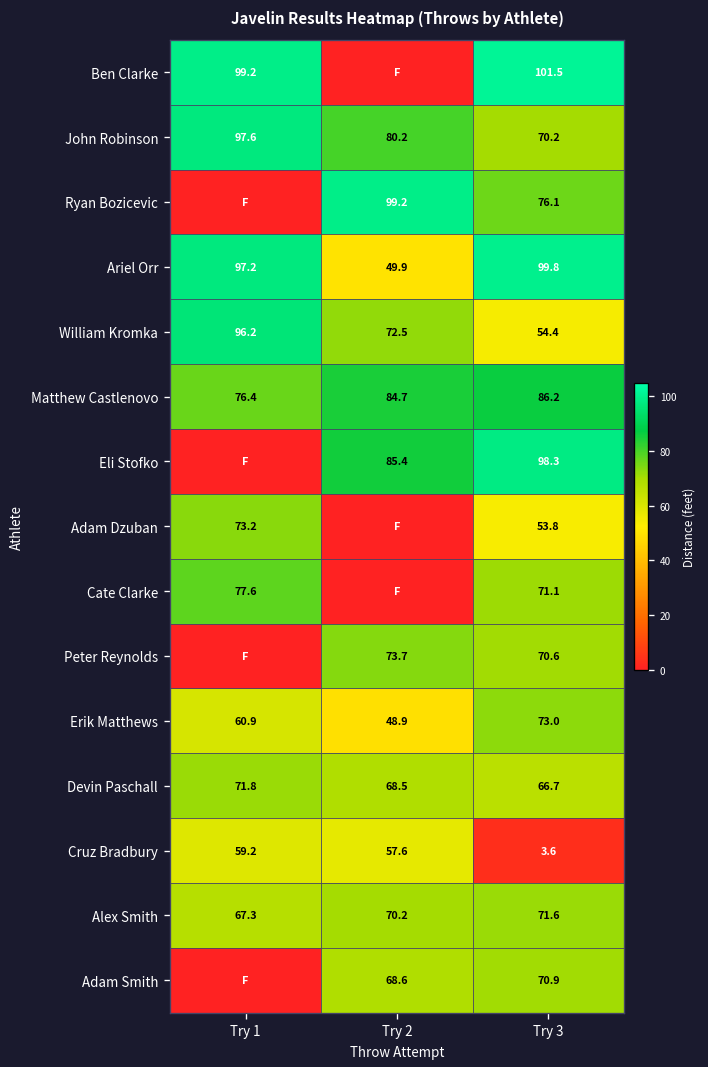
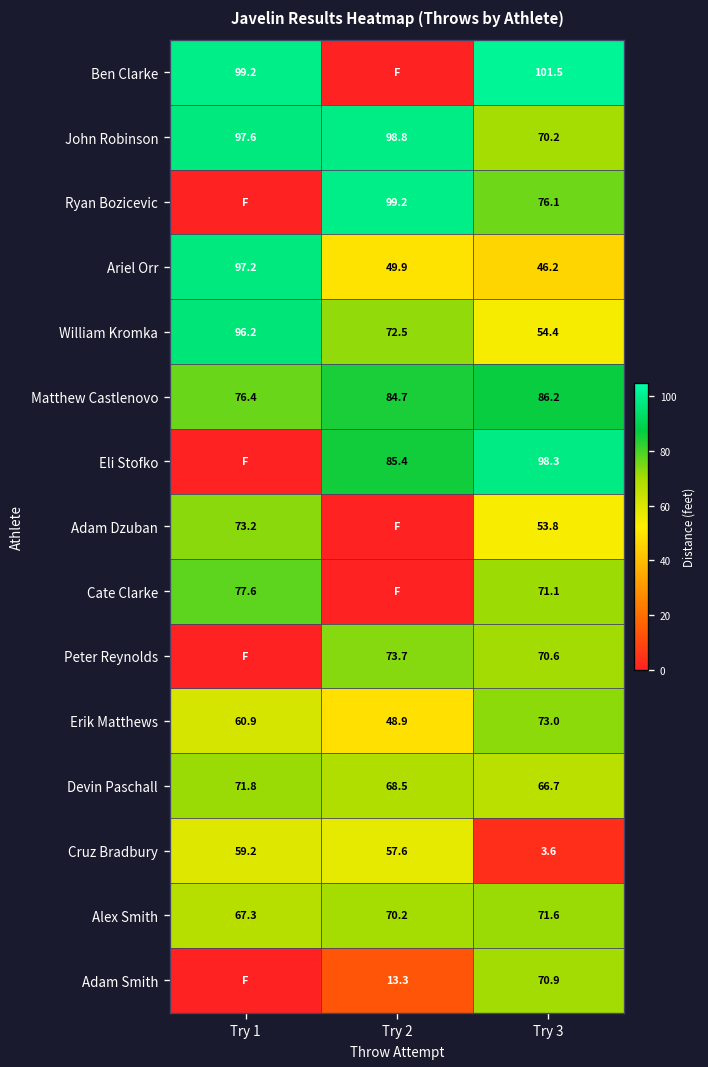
  {
    "Ben Clarke": {
      "Try 1": 99.2,
      "Try 3": 101.5
    },
    "John Robinson": {
      "Try 1": 97.6,
-     "Try 2": 80.2,
+     "Try 2": 98.8,
      "Try 3": 70.2
    },
    "Ryan Bozicevic": {
      "Try 2": 99.2,
      "Try 3": 76.1
    },
    "Ariel Orr": {
      "Try 1": 97.2,
      "Try 2": 49.9,
-     "Try 3": 99.8
+     "Try 3": 46.2
    },
    "William Kromka": {
      "Try 1": 96.2,
      "Try 2": 72.5,
      "Try 3": 54.4
    },
    "Matthew Castlenovo": {
      "Try 1": 76.4,
      "Try 2": 84.7,
      "Try 3": 86.2
    },
    "Eli Stofko": {
      "Try 2": 85.4,
      "Try 3": 98.3
    },
    "Adam Dzuban": {
      "Try 1": 73.2,
      "Try 3": 53.8
    },
    "Cate Clarke": {
      "Try 1": 77.6,
      "Try 3": 71.1
    },
    "Peter Reynolds": {
      "Try 2": 73.7,
      "Try 3": 70.6
    },
    "Erik Matthews": {
      "Try 1": 60.9,
      "Try 2": 48.9,
      "Try 3": 73.0
    },
    "Devin Paschall": {
      "Try 1": 71.8,
      "Try 2": 68.5,
      "Try 3": 66.7
    },
    "Cruz Bradbury": {
      "Try 1": 59.2,
      "Try 2": 57.6,
      "Try 3": 3.6
    },
    "Alex Smith": {
      "Try 1": 67.3,
      "Try 2": 70.2,
      "Try 3": 71.6
    },
    "Adam Smith": {
-     "Try 2": 68.6,
+     "Try 2": 13.3,
      "Try 3": 70.9
    }
  }
